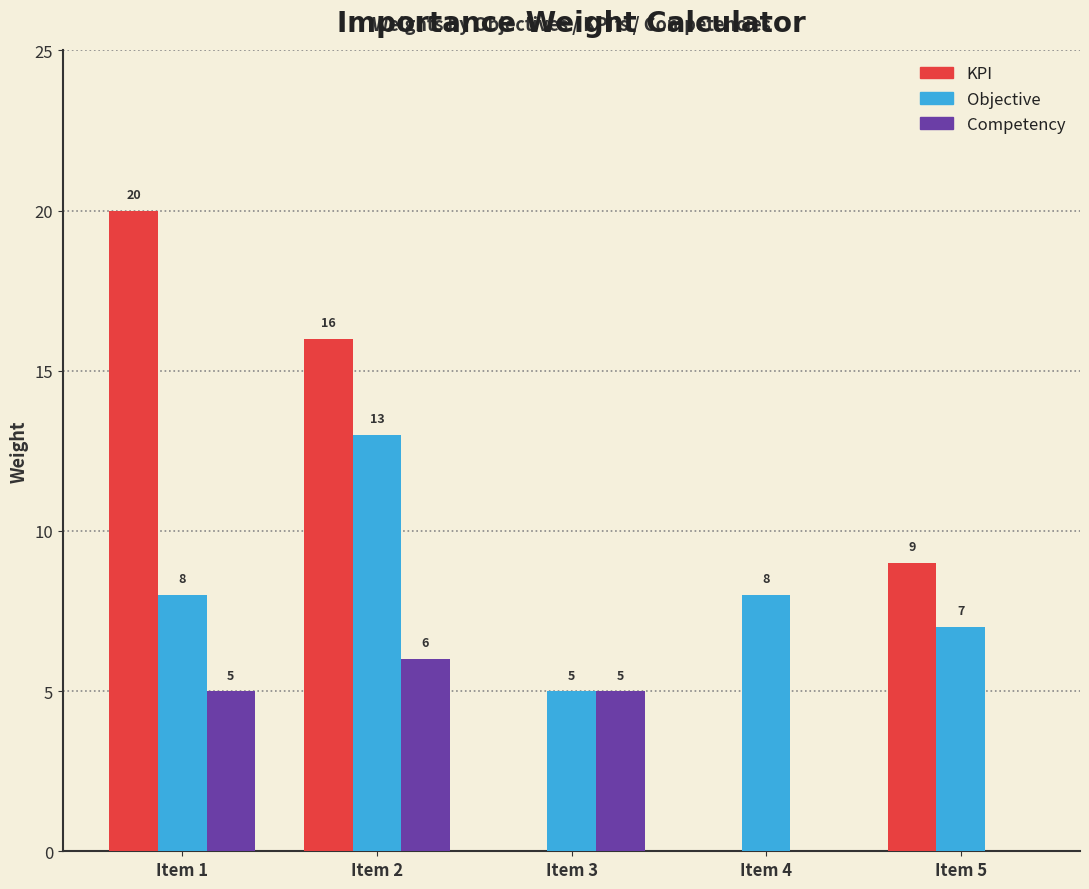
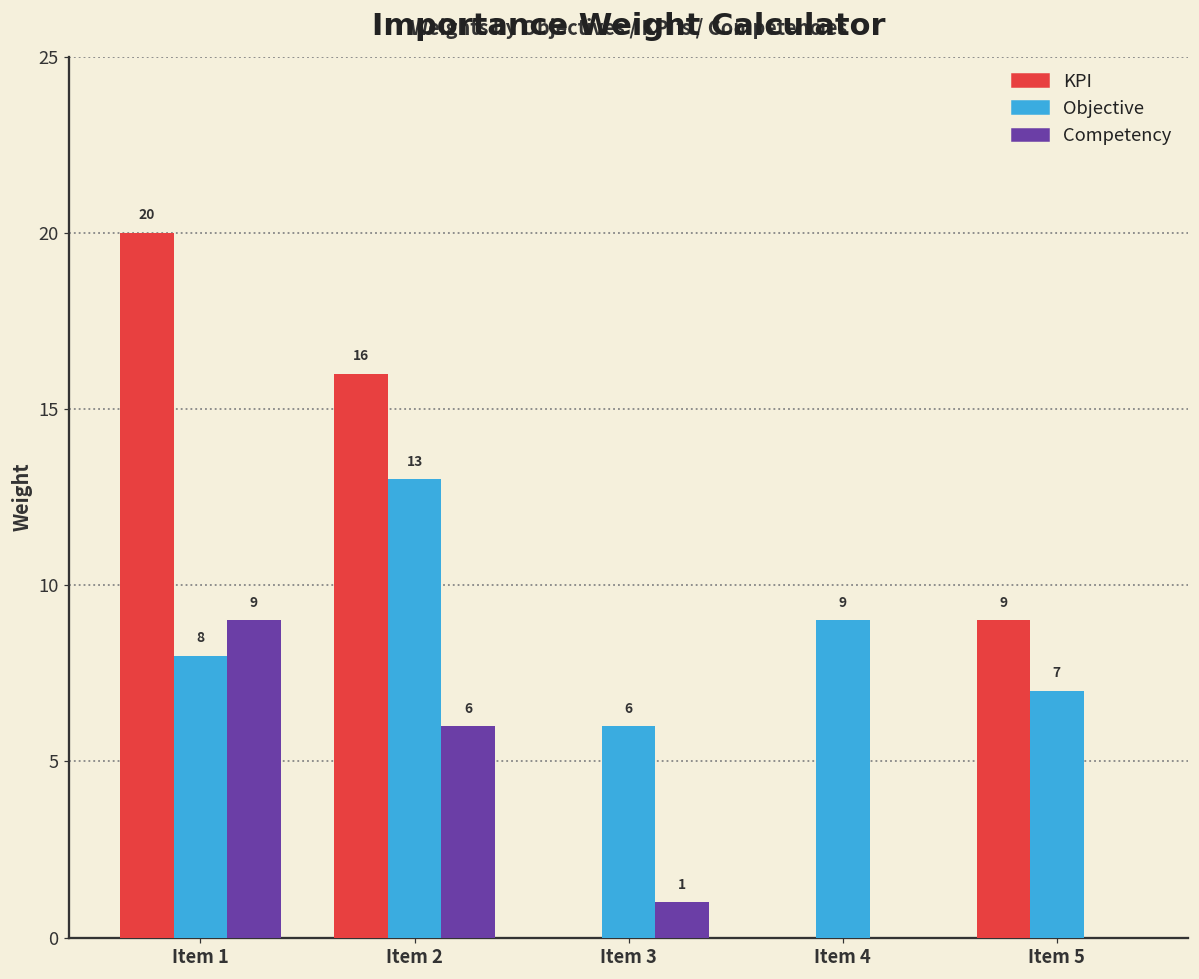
  {
    "KPI": {
      "Item 1": 20,
      "Item 2": 16,
      "Item 5": 9
    },
    "Objective": {
      "Item 1": 8,
      "Item 2": 13,
-     "Item 3": 5,
-     "Item 4": 8,
+     "Item 3": 6,
+     "Item 4": 9,
      "Item 5": 7
    },
    "Competency": {
-     "Item 1": 5,
+     "Item 1": 9,
      "Item 2": 6,
-     "Item 3": 5
+     "Item 3": 1
    }
  }
